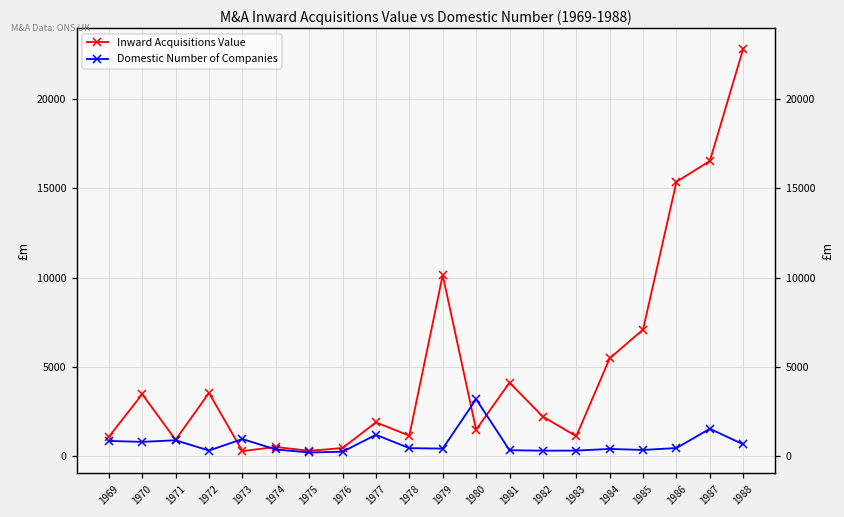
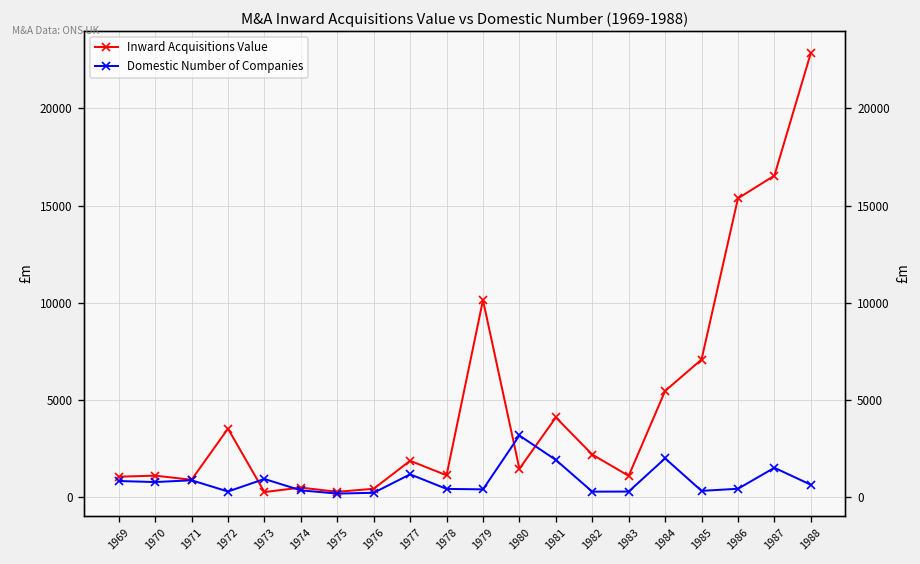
  {
    "Inward Acquisitions Value": {
      "1969": 1100,
-     "1970": 3500,
+     "1970": 1100,
      "1972": 3500,
      "1973": 300,
      "1976": 400,
      "1977": 1900,
      "1978": 1100,
      "1979": 10100,
      "1980": 1500,
      "1981": 4100,
      "1982": 2200,
      "1983": 1100,
      "1984": 5500,
      "1985": 7100,
      "1986": 15400,
      "1987": 16500,
      "1988": 22800
    },
    "Domestic Number of Companies": {
      "1969": 800,
      "1970": 800,
      "1972": 300,
      "1973": 1000,
      "1976": 200,
      "1977": 1200,
      "1978": 400,
      "1979": 400,
      "1980": 3200,
-     "1981": 300,
+     "1981": 1900,
      "1982": 300,
      "1983": 300,
-     "1984": 400,
+     "1984": 2000,
      "1985": 300,
      "1986": 400,
      "1987": 1500,
      "1988": 700
    }
  }
